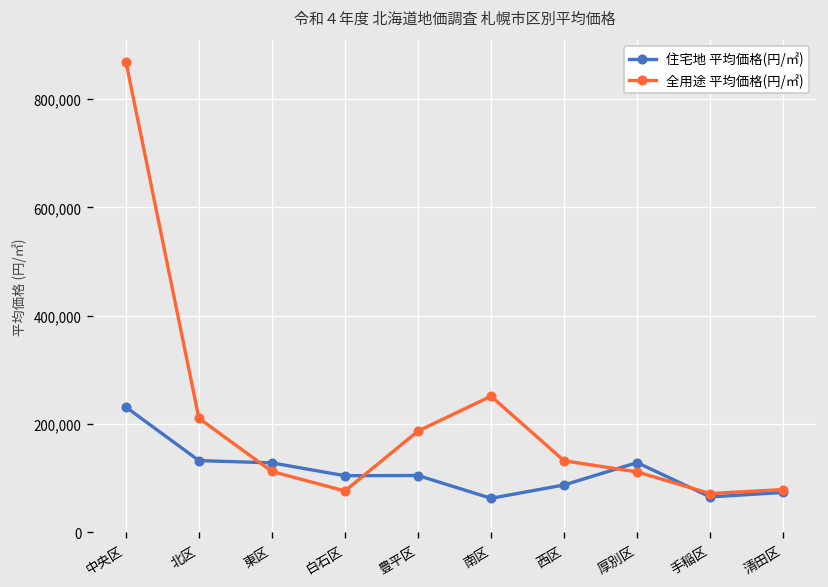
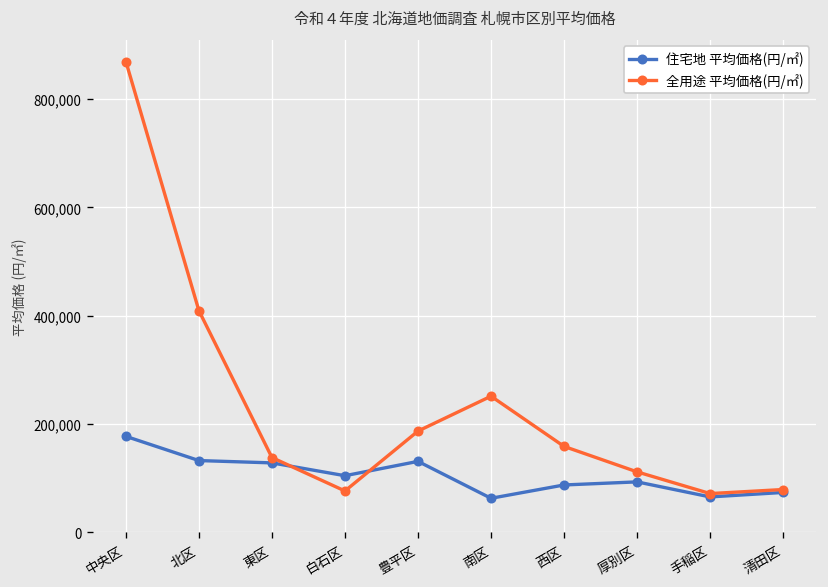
  {
    "住宅地 平均価格(円/㎡)": {
-     "中央区": "230,000",
+     "中央区": "180,000",
      "北区": "130,000",
      "東区": "130,000",
      "白石区": "100,000",
-     "豊平区": "100,000",
+     "豊平区": "130,000",
      "南区": "60,000",
      "西区": "90,000",
-     "厚別区": "130,000",
+     "厚別区": "90,000",
      "手稲区": "70,000"
    },
    "全用途 平均価格(円/㎡)": {
      "中央区": "870,000",
-     "北区": "210,000",
-     "東区": "110,000",
+     "北区": "410,000",
+     "東区": "140,000",
      "白石区": "80,000",
      "豊平区": "190,000",
      "南区": "250,000",
-     "西区": "130,000",
+     "西区": "160,000",
      "厚別区": "110,000",
      "手稲区": "70,000"
    }
  }
